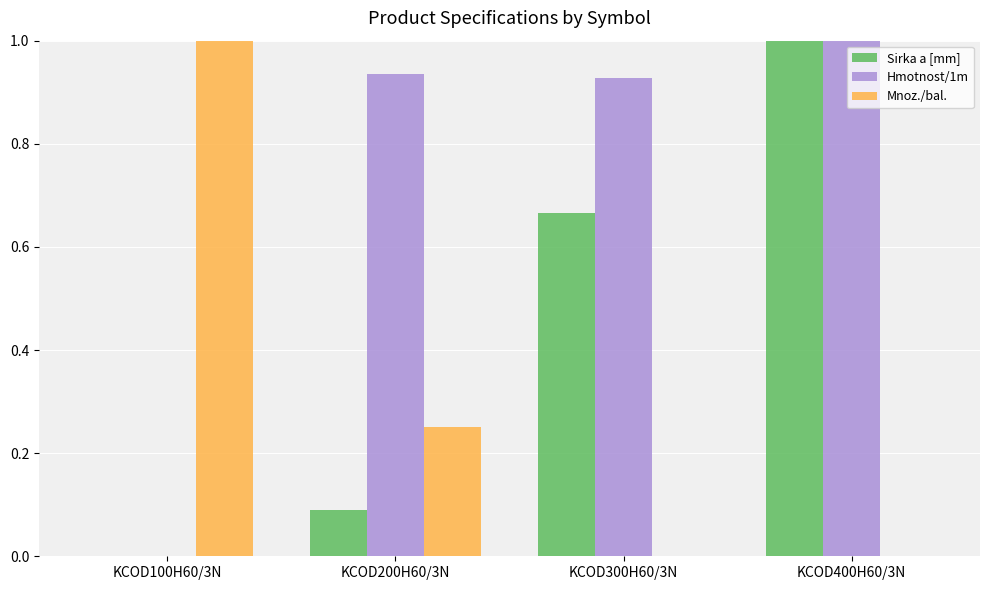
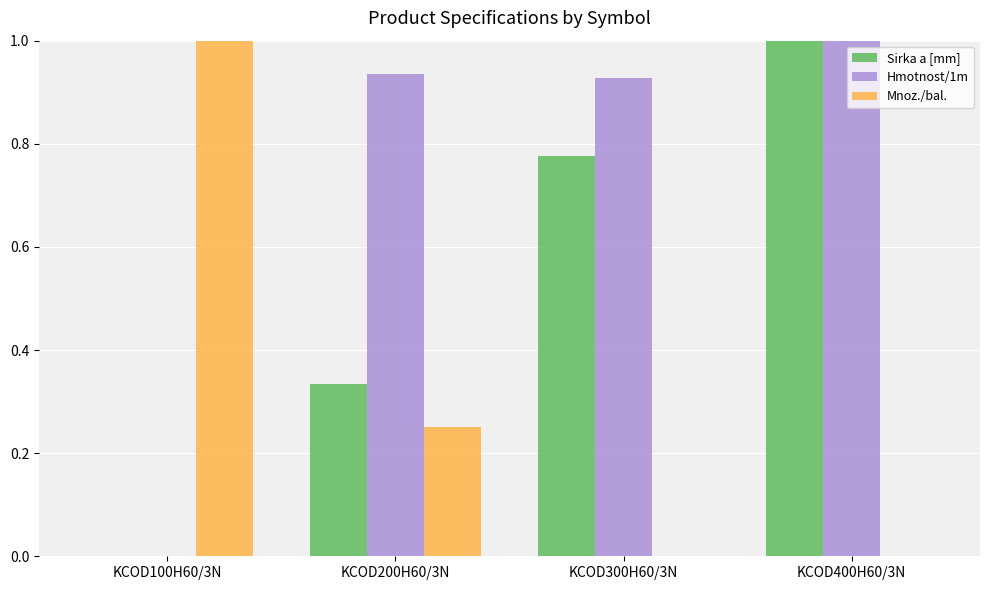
  {
    "Sirka a [mm]": {
      "KCOD100H60/3N": 0.00,
-     "KCOD200H60/3N": 0.09,
-     "KCOD300H60/3N": 0.67,
+     "KCOD200H60/3N": 0.33,
+     "KCOD300H60/3N": 0.78,
      "KCOD400H60/3N": 1.00
    },
    "Hmotnost/1m": {
      "KCOD100H60/3N": 0.00,
      "KCOD200H60/3N": 0.94,
      "KCOD300H60/3N": 0.93,
      "KCOD400H60/3N": 1.00
    },
    "Mnoz./bal.": {
      "KCOD100H60/3N": 1.00,
      "KCOD200H60/3N": 0.25,
      "KCOD300H60/3N": 0.00,
      "KCOD400H60/3N": 0.00
    }
  }
